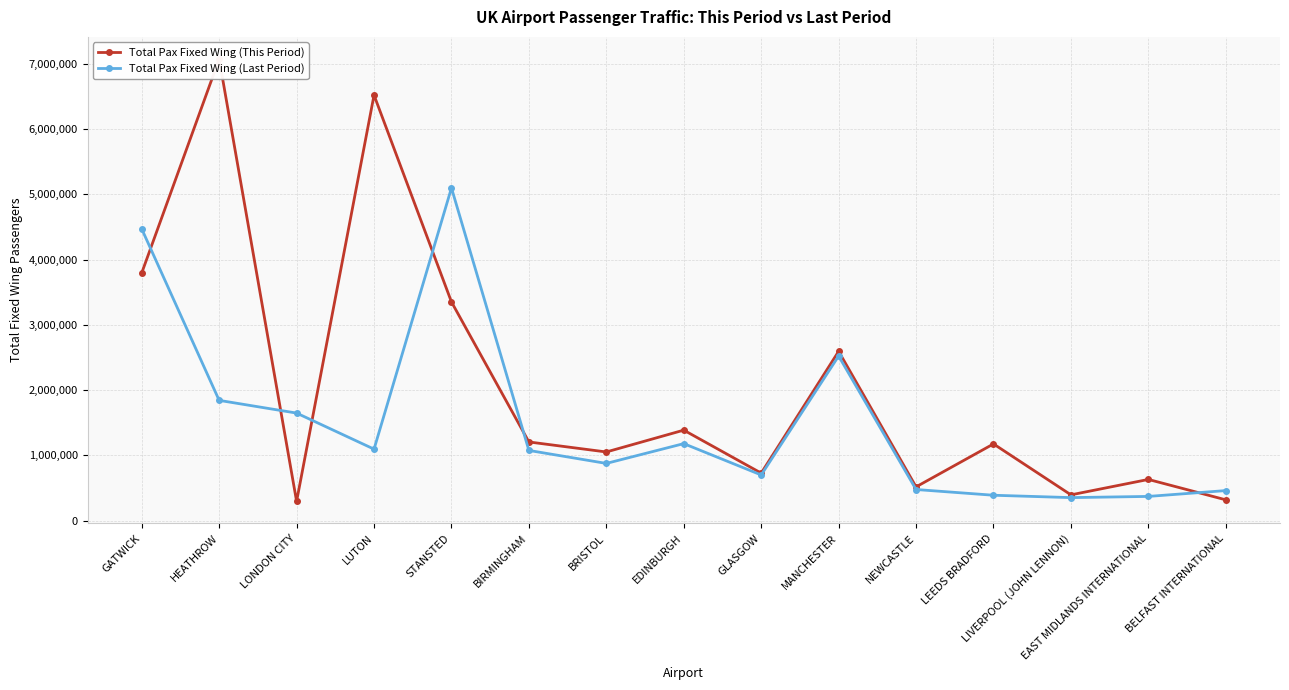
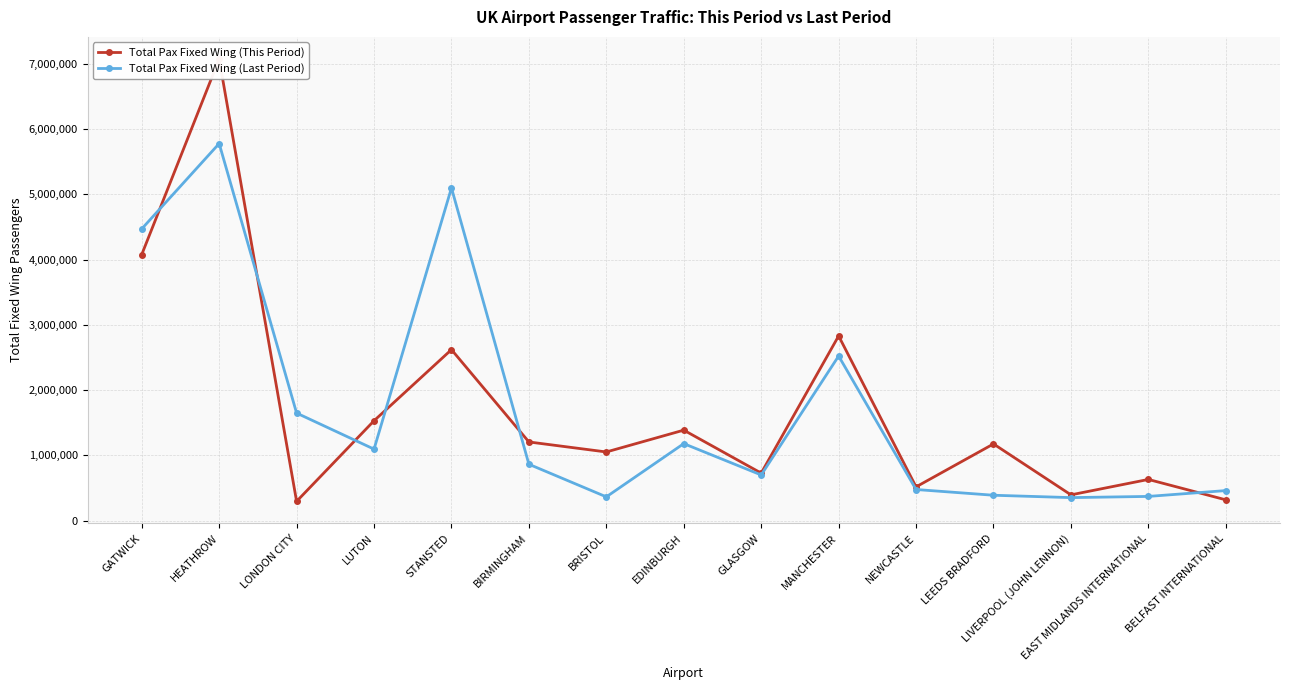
  {
    "Total Pax Fixed Wing (This Period)": {
-     "GATWICK": "3,800,000",
+     "GATWICK": "4,100,000",
      "LONDON CITY": "300,000",
-     "LUTON": "6,500,000",
-     "STANSTED": "3,400,000",
+     "LUTON": "1,500,000",
+     "STANSTED": "2,600,000",
      "BIRMINGHAM": "1,200,000",
      "BRISTOL": "1,100,000",
      "EDINBURGH": "1,400,000",
-     "MANCHESTER": "2,600,000",
+     "MANCHESTER": "2,800,000",
      "NEWCASTLE": "500,000",
      "LEEDS BRADFORD": "1,200,000",
      "LIVERPOOL (JOHN LENNON)": "400,000",
      "EAST MIDLANDS INTERNATIONAL": "600,000",
      "BELFAST INTERNATIONAL": "300,000"
    },
    "Total Pax Fixed Wing (Last Period)": {
      "GATWICK": "4,500,000",
-     "HEATHROW": "1,800,000",
+     "HEATHROW": "5,800,000",
      "LONDON CITY": "1,600,000",
      "LUTON": "1,100,000",
      "STANSTED": "5,100,000",
-     "BIRMINGHAM": "1,100,000",
-     "BRISTOL": "900,000",
+     "BIRMINGHAM": "900,000",
+     "BRISTOL": "400,000",
      "EDINBURGH": "1,200,000",
      "MANCHESTER": "2,500,000",
      "NEWCASTLE": "500,000",
      "LEEDS BRADFORD": "400,000",
      "LIVERPOOL (JOHN LENNON)": "400,000",
      "EAST MIDLANDS INTERNATIONAL": "400,000",
      "BELFAST INTERNATIONAL": "500,000"
    }
  }
